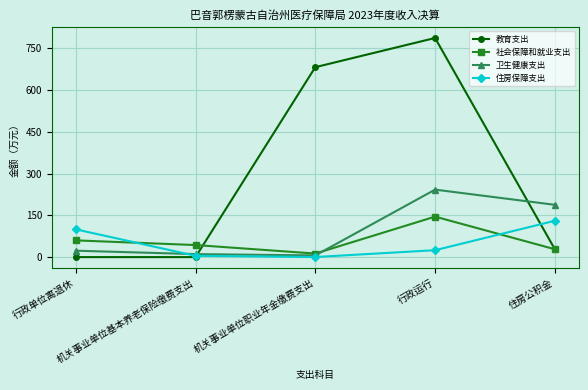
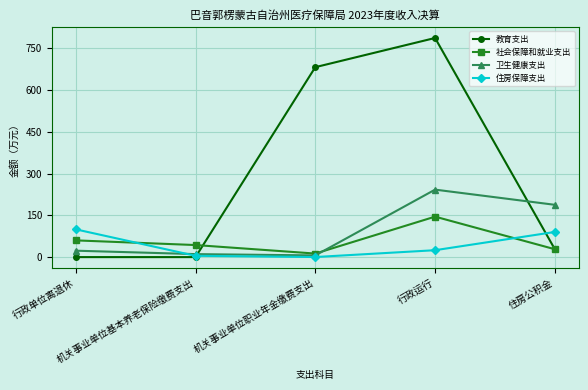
  {
    "教育支出": {
      "行政单位离退休": 0,
      "机关事业单位职业年金缴费支出": 680,
      "行政运行": 790
    },
    "住房保障支出": {
      "行政单位离退休": 100,
      "行政运行": 30,
-     "住房公积金": 130
+     "住房公积金": 90
    }
  }
